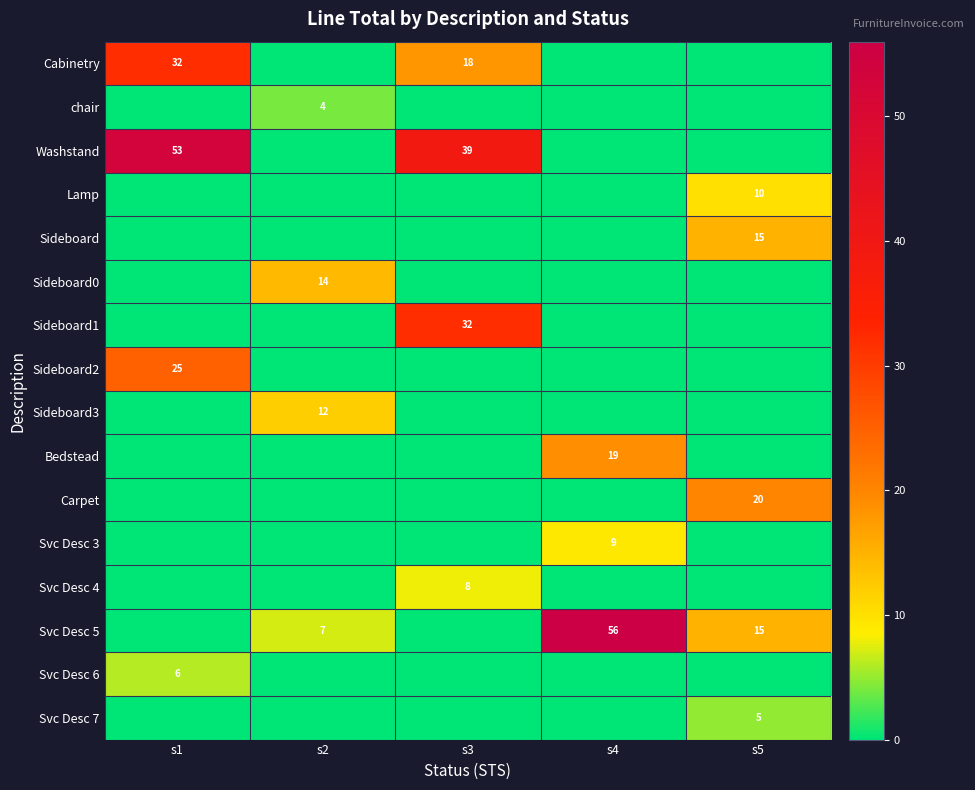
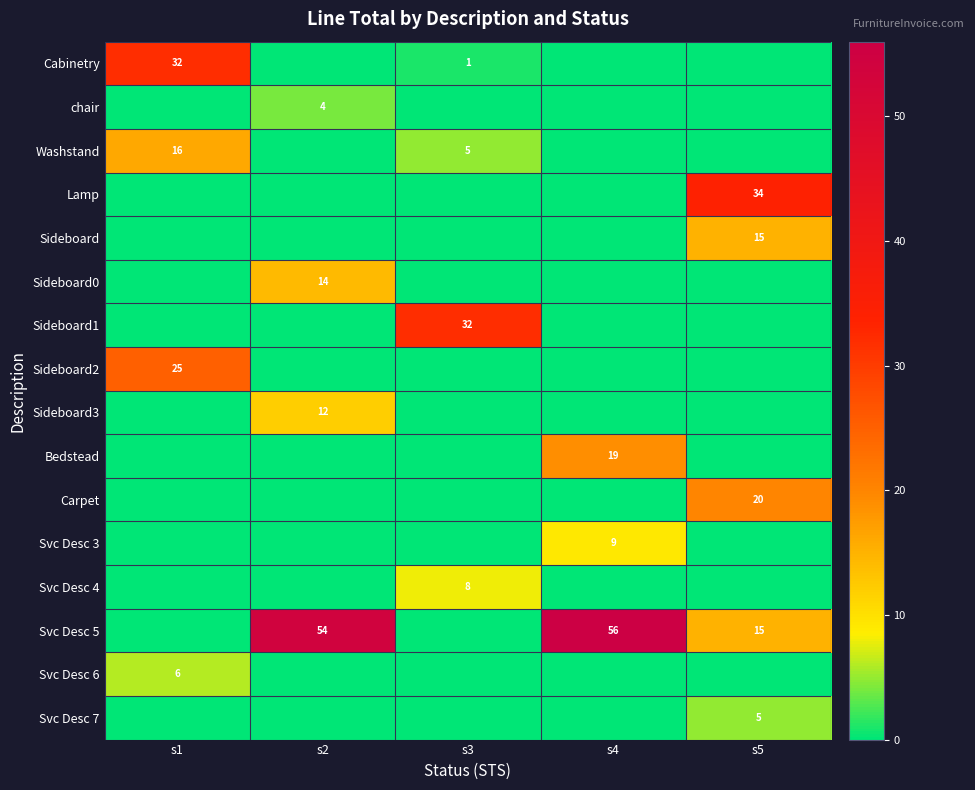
  {
    "Cabinetry": {
      "s1": 32,
-     "s3": 18
+     "s3": 1
    },
    "chair": {
      "s2": 4
    },
    "Washstand": {
-     "s1": 53,
-     "s3": 39
+     "s1": 16,
+     "s3": 5
    },
    "Lamp": {
-     "s5": 10
+     "s5": 34
    },
    "Sideboard": {
      "s5": 15
    },
    "Sideboard0": {
      "s2": 14
    },
    "Sideboard1": {
      "s3": 32
    },
    "Sideboard2": {
      "s1": 25
    },
    "Sideboard3": {
      "s2": 12
    },
    "Bedstead": {
      "s4": 19
    },
    "Carpet": {
      "s5": 20
    },
    "Svc Desc 3": {
      "s4": 9
    },
    "Svc Desc 4": {
      "s3": 8
    },
    "Svc Desc 5": {
-     "s2": 7,
+     "s2": 54,
      "s4": 56,
      "s5": 15
    },
    "Svc Desc 6": {
      "s1": 6
    },
    "Svc Desc 7": {
      "s5": 5
    }
  }
